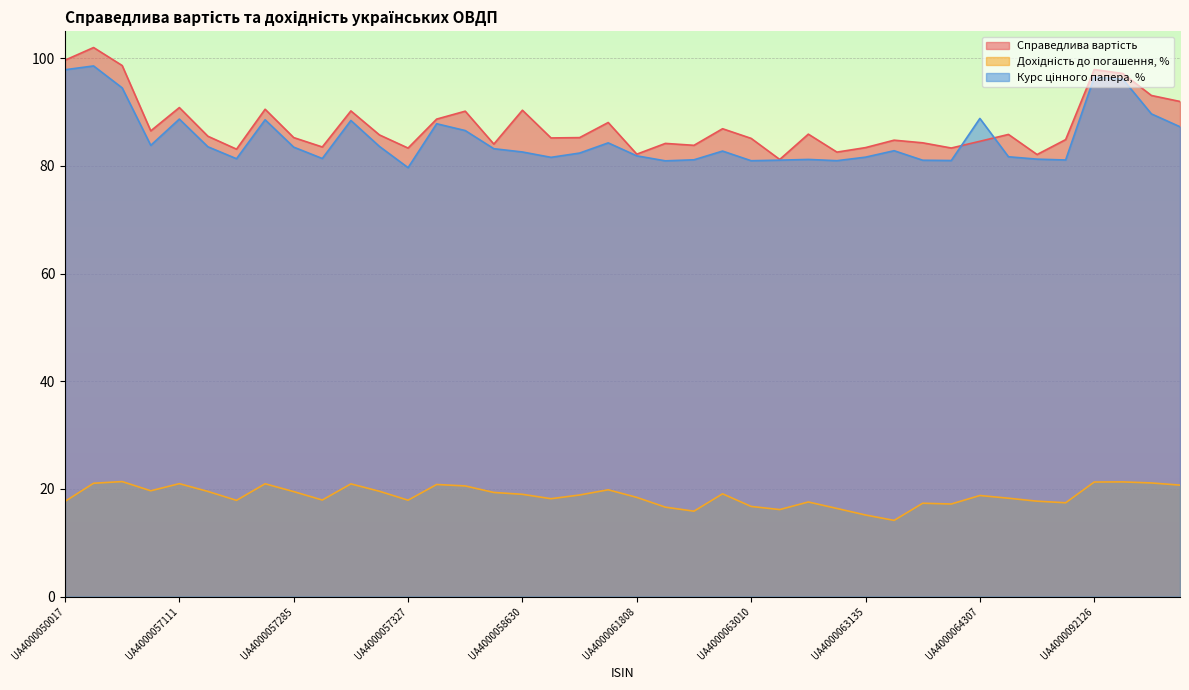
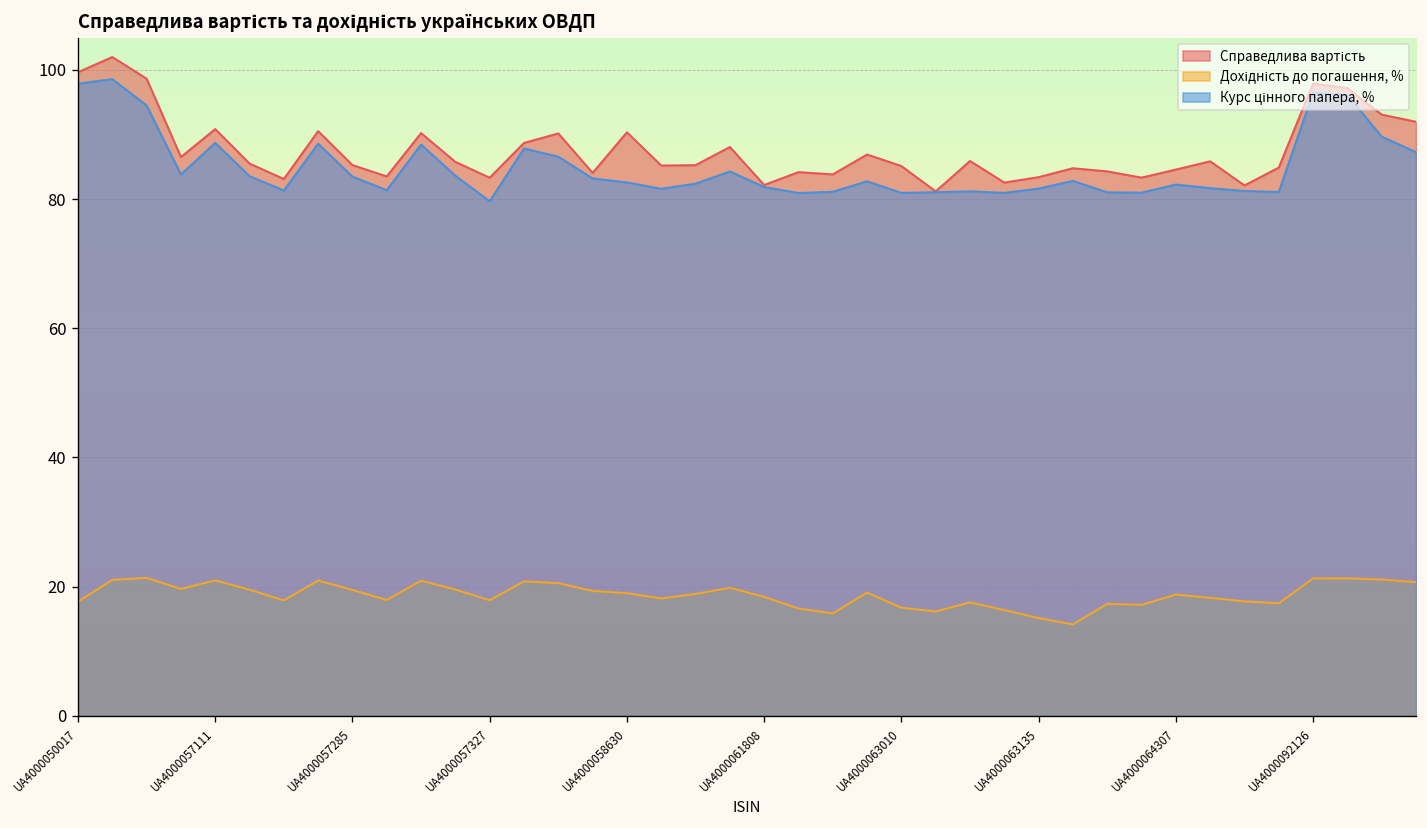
  {
    "Справедлива вартість": {
      "UA4000050017": 100,
      "UA4000057111": 91,
      "UA4000057285": 85,
      "UA4000057327": 83,
      "UA4000058630": 90,
      "UA4000063010": 85,
      "UA4000063135": 83,
      "UA4000064307": 85
    },
    "Дохідність до погашення, %": {
      "UA4000050017": 18,
      "UA4000057111": 21,
      "UA4000057285": 19,
      "UA4000057327": 18,
      "UA4000058630": 19,
      "UA4000061808": 18,
      "UA4000063010": 17,
      "UA4000063135": 15,
      "UA4000064307": 19,
      "UA4000092126": 21
    },
    "Курс цінного папера, %": {
      "UA4000050017": 98,
      "UA4000057111": 89,
      "UA4000057285": 83,
      "UA4000057327": 80,
      "UA4000058630": 83,
      "UA4000063010": 81,
      "UA4000063135": 82,
-     "UA4000064307": 89
+     "UA4000064307": 82
    }
  }
